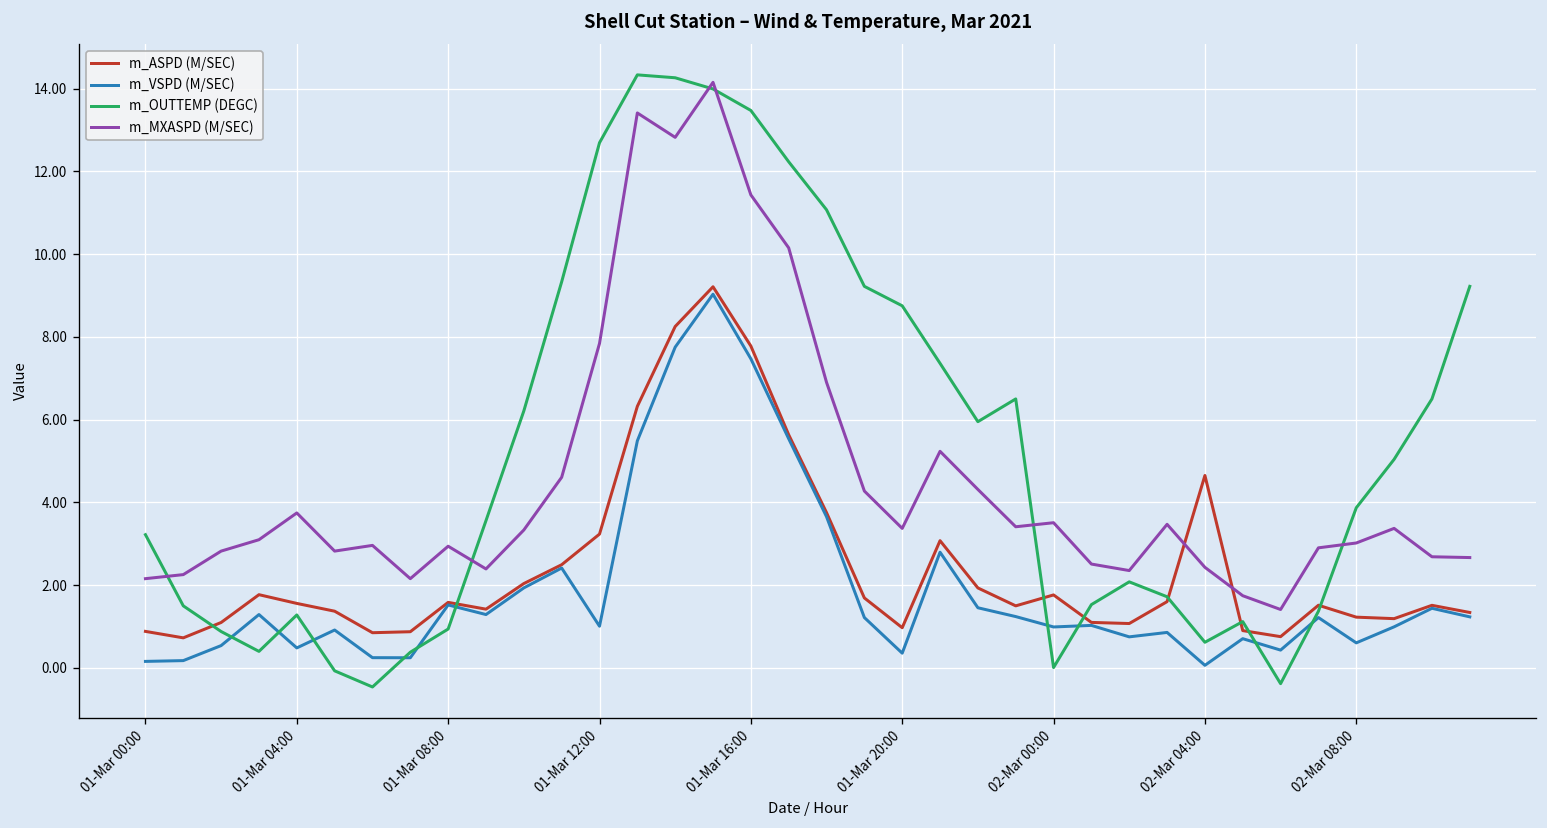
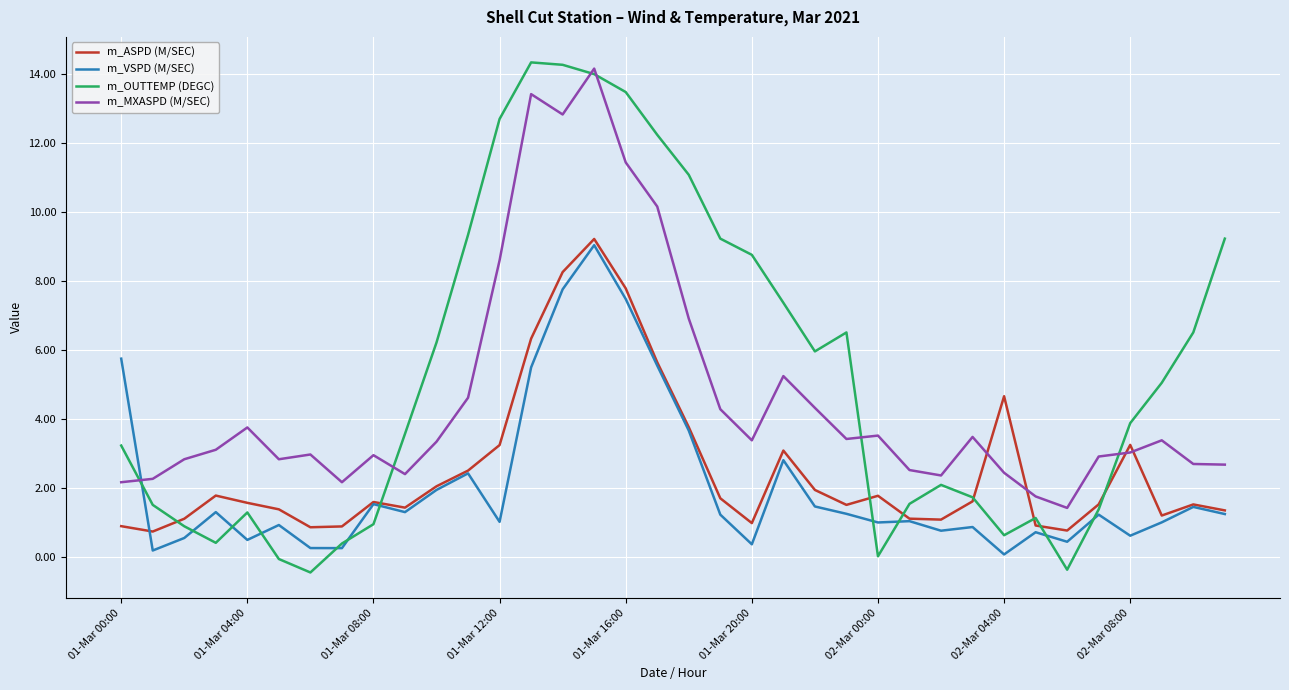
  {
    "m_ASPD (M/SEC)": {
      "01-Mar 00:00": 0.9,
      "01-Mar 04:00": 1.6,
      "01-Mar 12:00": 3.2,
      "01-Mar 16:00": 7.8,
      "01-Mar 20:00": 1.0,
      "02-Mar 00:00": 1.8,
      "02-Mar 04:00": 4.7,
-     "02-Mar 08:00": 1.2
+     "02-Mar 08:00": 3.2
    },
    "m_VSPD (M/SEC)": {
-     "01-Mar 00:00": 0.2,
+     "01-Mar 00:00": 5.7,
      "01-Mar 04:00": 0.5,
      "01-Mar 12:00": 1.0,
      "01-Mar 16:00": 7.5,
      "01-Mar 20:00": 0.4,
      "02-Mar 00:00": 1.0,
      "02-Mar 04:00": 0.1,
      "02-Mar 08:00": 0.6
    },
    "m_OUTTEMP (DEGC)": {
      "01-Mar 00:00": 3.2,
      "01-Mar 04:00": 1.3,
      "01-Mar 08:00": 0.9,
      "01-Mar 12:00": 12.7,
      "01-Mar 16:00": 13.5,
      "01-Mar 20:00": 8.8,
      "02-Mar 00:00": 0.0,
      "02-Mar 04:00": 0.6,
      "02-Mar 08:00": 3.9
    },
    "m_MXASPD (M/SEC)": {
      "01-Mar 00:00": 2.2,
      "01-Mar 04:00": 3.7,
      "01-Mar 08:00": 2.9,
-     "01-Mar 12:00": 7.8,
+     "01-Mar 12:00": 8.6,
      "01-Mar 16:00": 11.4,
      "01-Mar 20:00": 3.4,
      "02-Mar 00:00": 3.5,
      "02-Mar 04:00": 2.4,
      "02-Mar 08:00": 3.0
    }
  }
